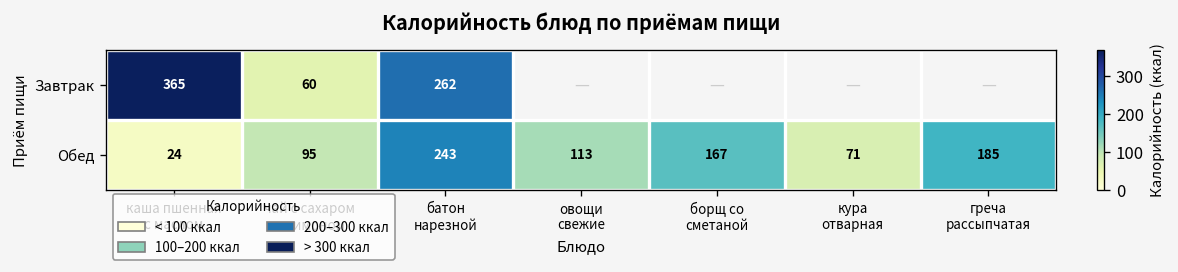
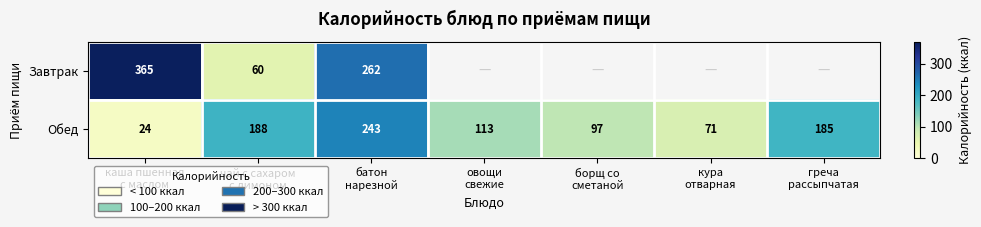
  {
    "Завтрак": {
      "каша пшенная с маслом": 365,
      "чай с сахаром с лимоном": 60,
      "батон нарезной": 262
    },
    "Обед": {
      "каша пшенная с маслом": 24,
-     "чай с сахаром с лимоном": 95,
+     "чай с сахаром с лимоном": 188,
      "батон нарезной": 243,
      "овощи свежие": 113,
-     "борщ со сметаной": 167,
+     "борщ со сметаной": 97,
      "кура отварная": 71,
      "греча рассыпчатая": 185
    }
  }
